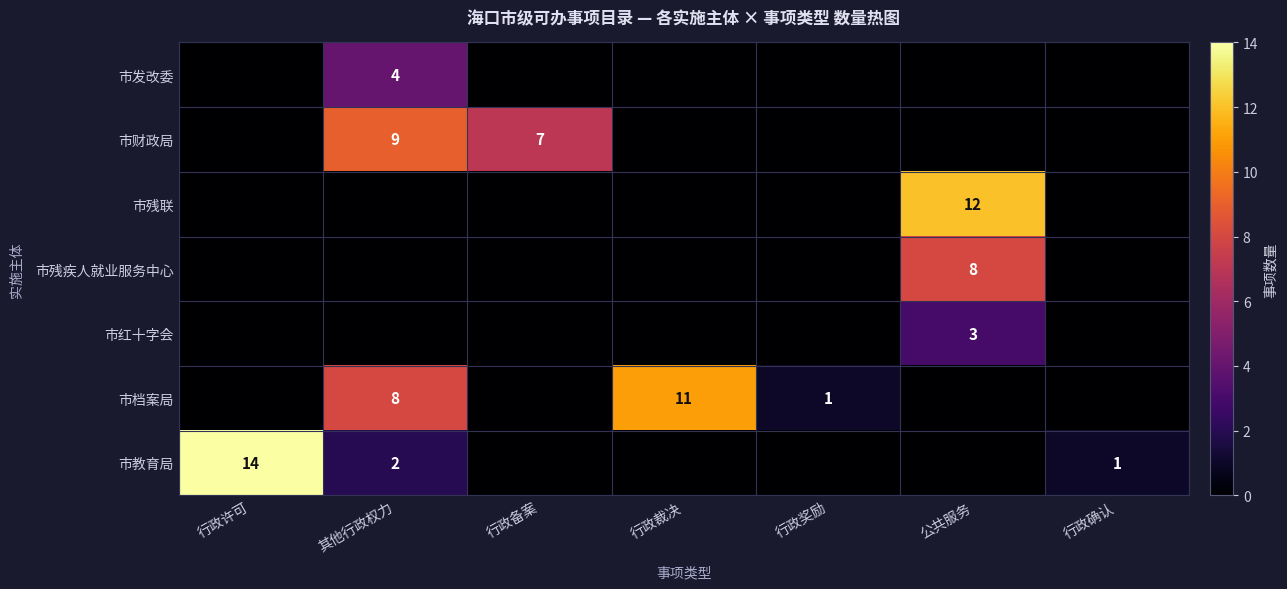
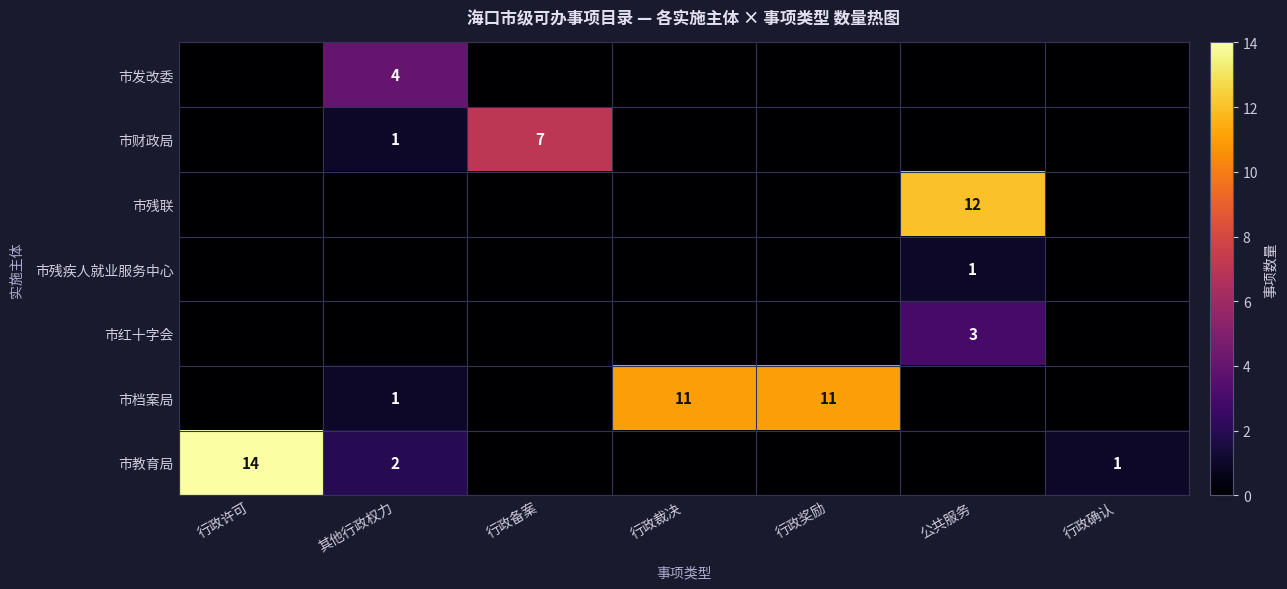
  {
    "市发改委": {
      "其他行政权力": 4
    },
    "市财政局": {
-     "其他行政权力": 9,
+     "其他行政权力": 1,
      "行政备案": 7
    },
    "市残联": {
      "公共服务": 12
    },
    "市残疾人就业服务中心": {
-     "公共服务": 8
+     "公共服务": 1
    },
    "市红十字会": {
      "公共服务": 3
    },
    "市档案局": {
-     "其他行政权力": 8,
+     "其他行政权力": 1,
      "行政裁决": 11,
-     "行政奖励": 1
+     "行政奖励": 11
    },
    "市教育局": {
      "行政许可": 14,
      "其他行政权力": 2,
      "行政确认": 1
    }
  }
